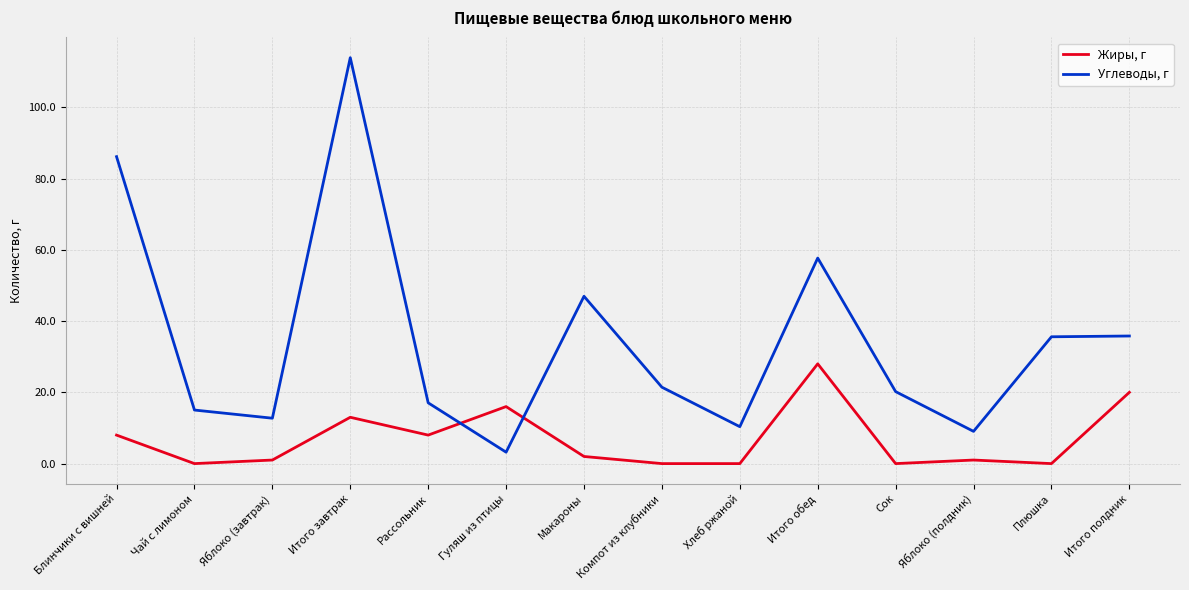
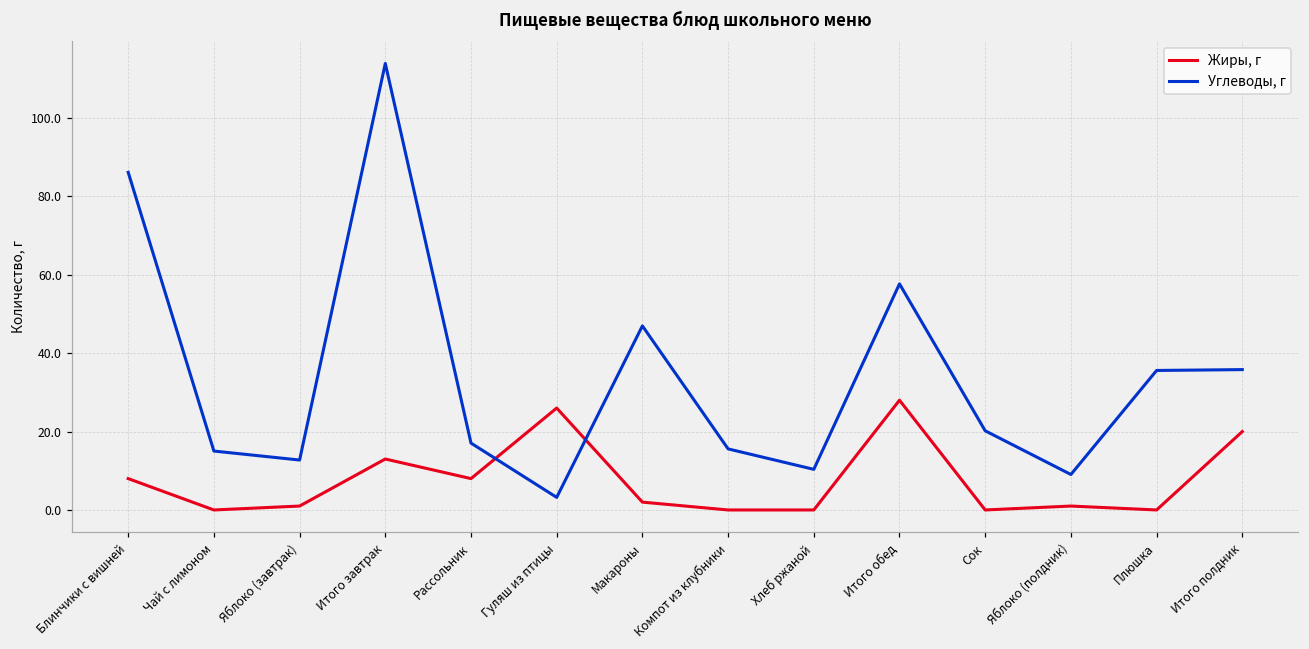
  {
    "Жиры, г": {
      "Блинчики с вишней": 8,
      "Чай с лимоном": 0,
      "Яблоко (завтрак)": 1,
      "Итого завтрак": 13,
      "Рассольник": 8,
-     "Гуляш из птицы": 16,
+     "Гуляш из птицы": 26,
      "Макароны": 2,
      "Компот из клубники": 0,
      "Хлеб ржаной": 0,
      "Итого обед": 28,
      "Сок": 0,
      "Яблоко (полдник)": 1,
      "Плюшка": 0,
      "Итого полдник": 20
    },
    "Углеводы, г": {
      "Блинчики с вишней": 86,
      "Чай с лимоном": 15,
      "Яблоко (завтрак)": 13,
      "Итого завтрак": 114,
      "Рассольник": 17,
      "Гуляш из птицы": 3,
      "Макароны": 47,
-     "Компот из клубники": 21,
+     "Компот из клубники": 16,
      "Хлеб ржаной": 10,
      "Итого обед": 58,
      "Сок": 20,
      "Яблоко (полдник)": 9,
      "Плюшка": 36,
      "Итого полдник": 36
    }
  }
